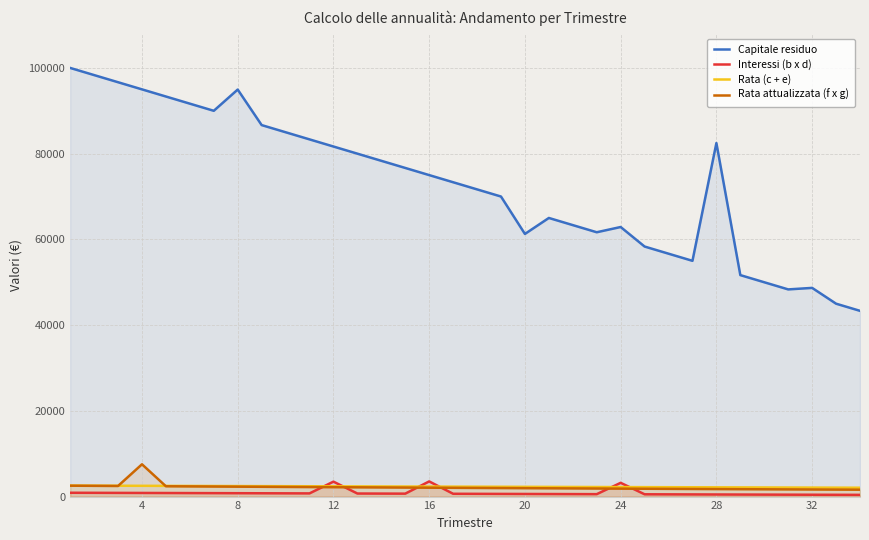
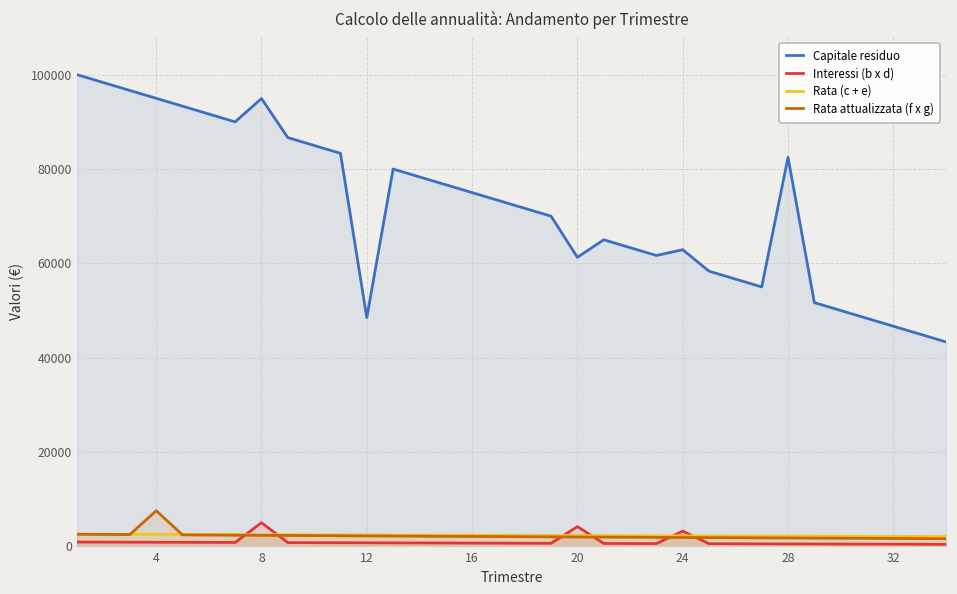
  {
    "Capitale residuo": {
      "4": 95000,
      "8": 95000,
-     "12": 82000,
+     "12": 48000,
      "16": 75000,
      "20": 61000,
      "24": 63000,
      "28": 82000,
-     "32": 49000
+     "32": 47000
    },
    "Interessi (b x d)": {
      "4": 1000,
-     "8": 1000,
-     "12": 3000,
-     "16": 4000,
-     "20": 1000,
+     "8": 5000,
+     "12": 1000,
+     "16": 1000,
+     "20": 4000,
      "24": 3000,
      "28": 0,
      "32": 0
    },
    "Rata (c + e)": {
      "4": 3000
    },
    "Rata attualizzata (f x g)": {
      "4": 8000
    }
  }
